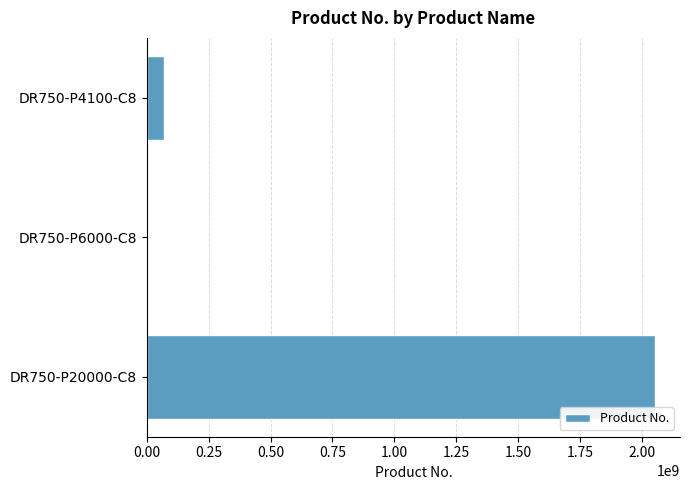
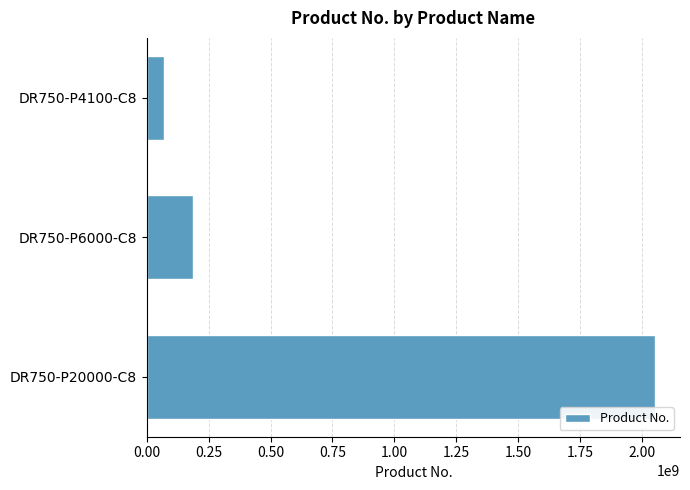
  {
    "DR750-P4100-C8": 70000000,
-   "DR750-P6000-C8": 0,
+   "DR750-P6000-C8": 190000000,
    "DR750-P20000-C8": 2050000000
  }
